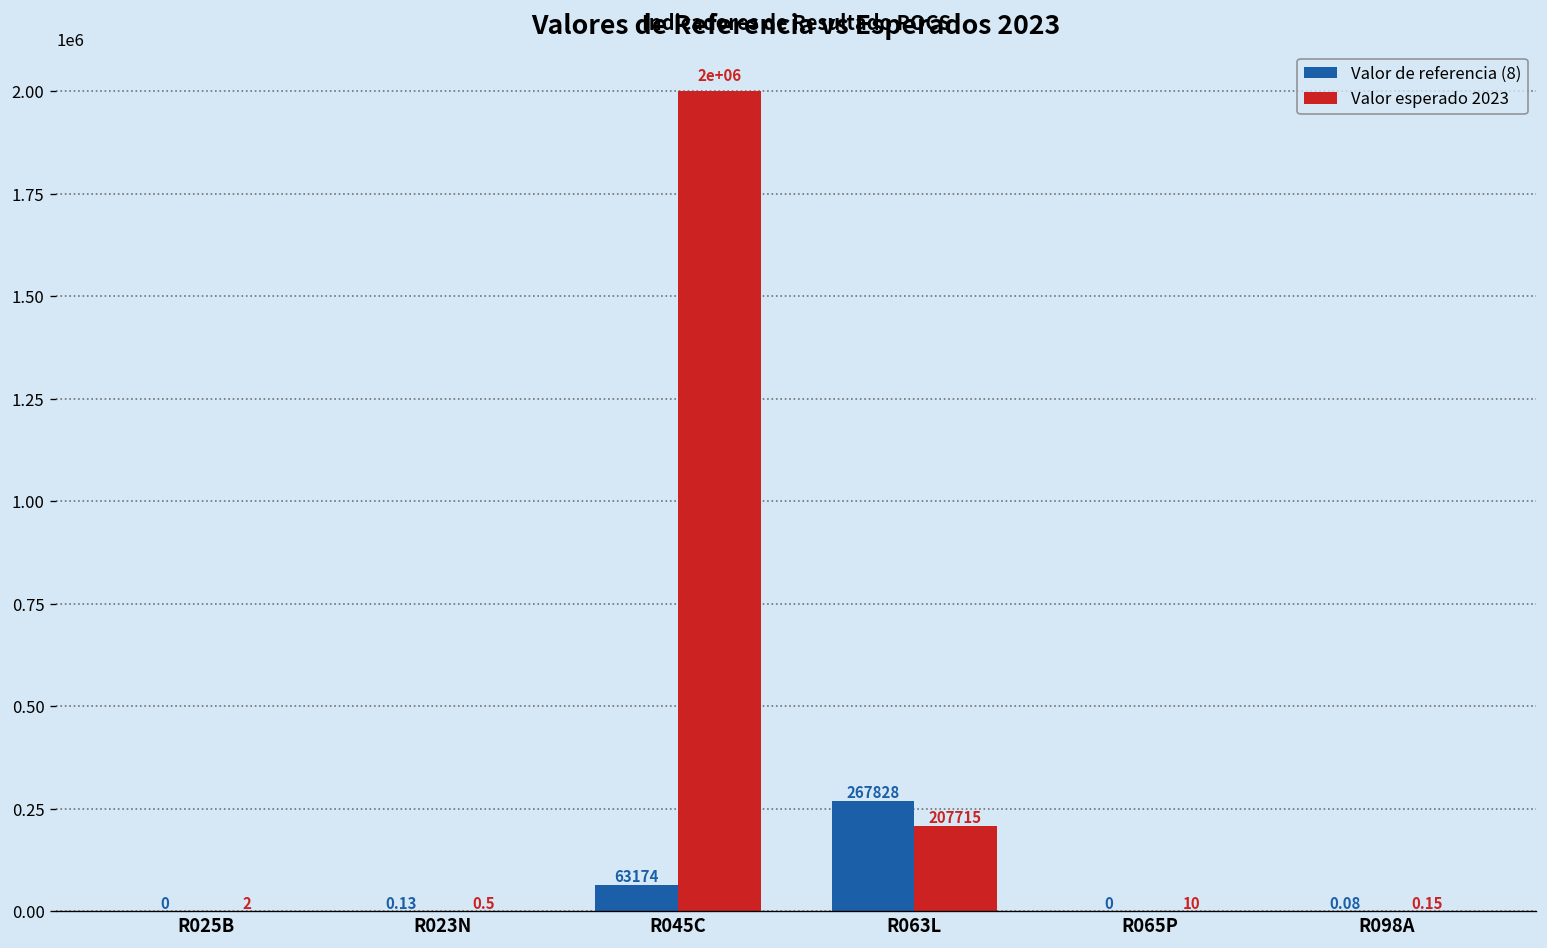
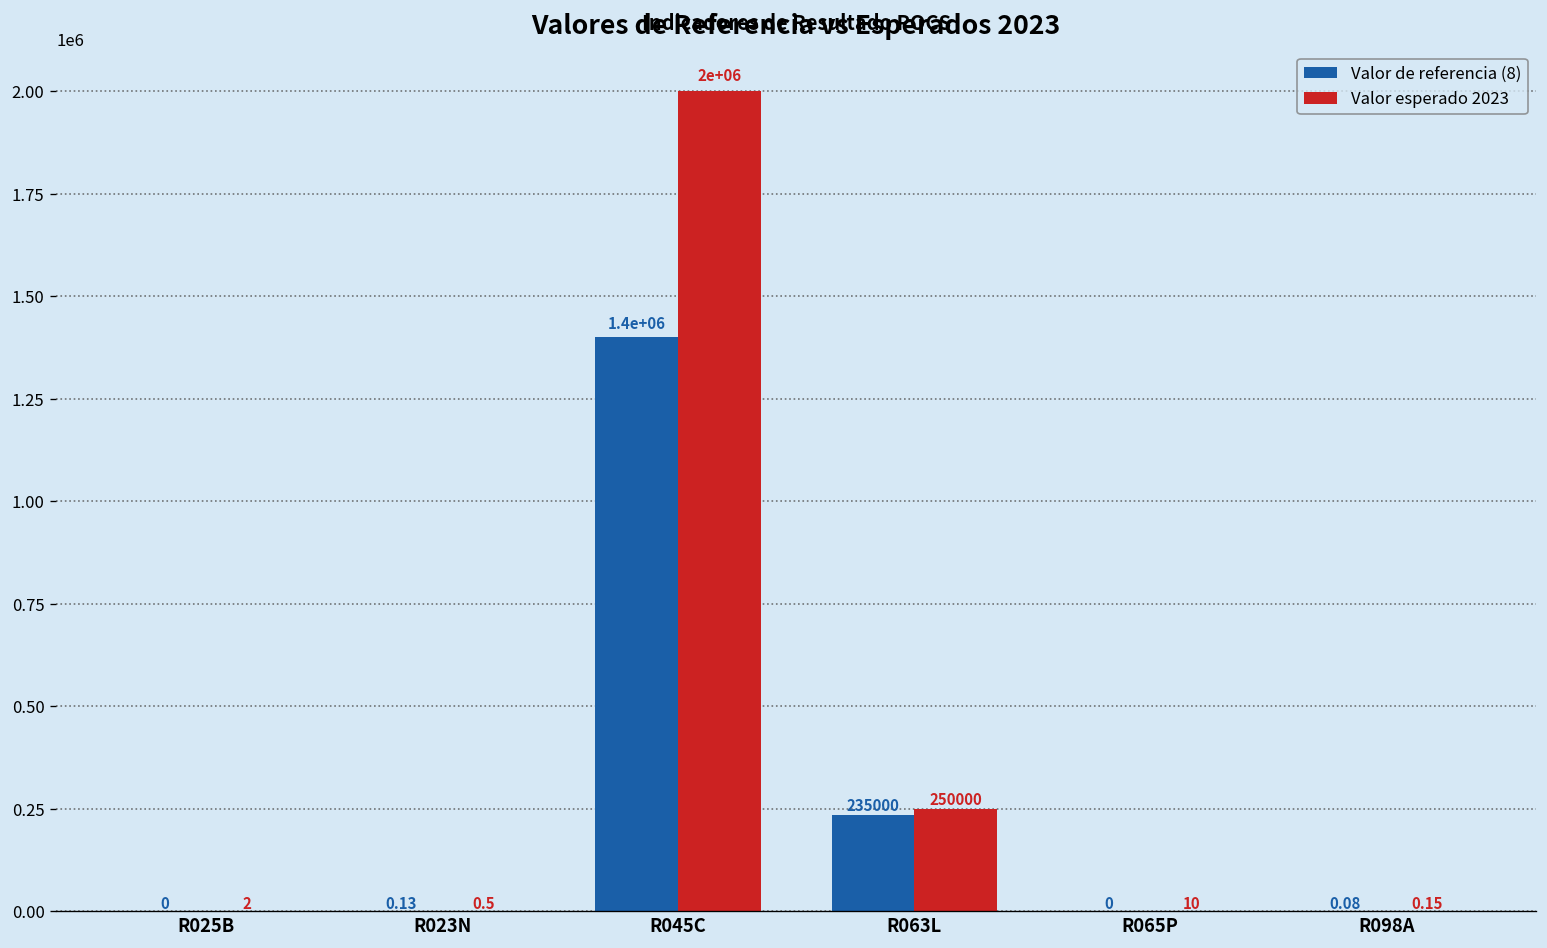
  {
    "Valor de referencia (8)": {
      "R025B": "0",
      "R023N": "0.13",
-     "R045C": "63174",
-     "R063L": "267828",
+     "R045C": "1.4e+06",
+     "R063L": "235000",
      "R065P": "0",
      "R098A": "0.08"
    },
    "Valor esperado 2023": {
      "R025B": "2",
      "R023N": "0.5",
      "R045C": "2e+06",
-     "R063L": "207715",
+     "R063L": "250000",
      "R065P": "10",
      "R098A": "0.15"
    }
  }
